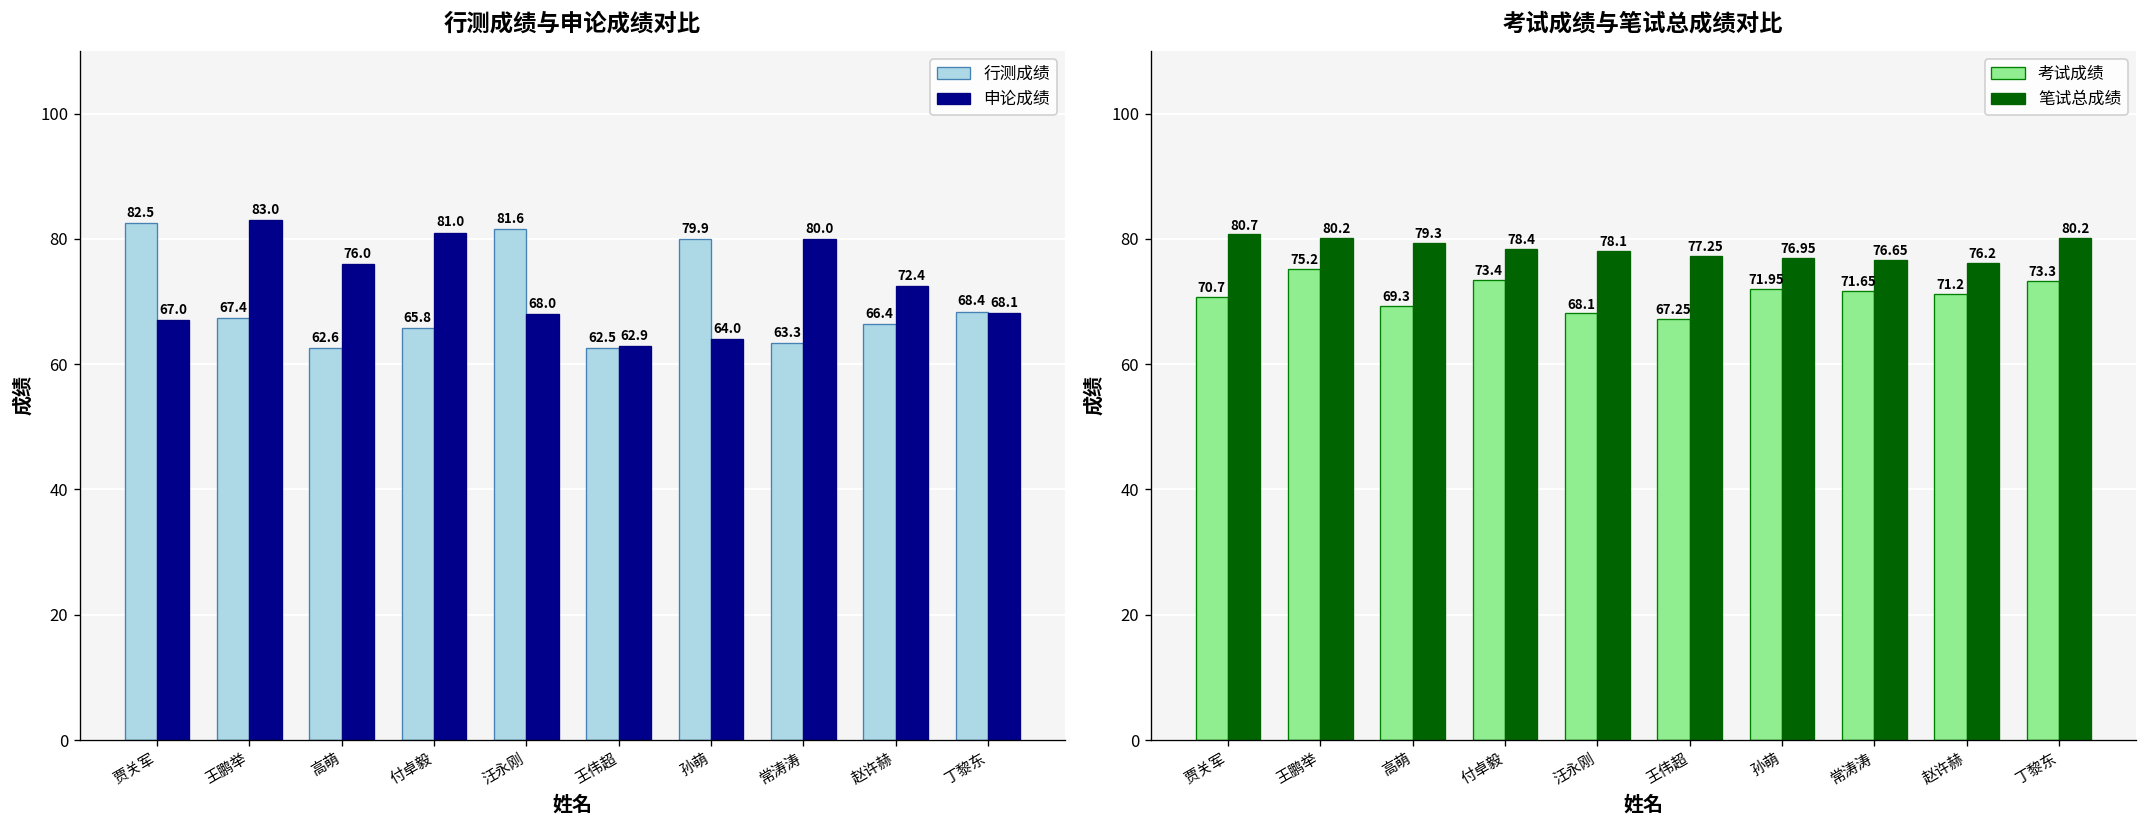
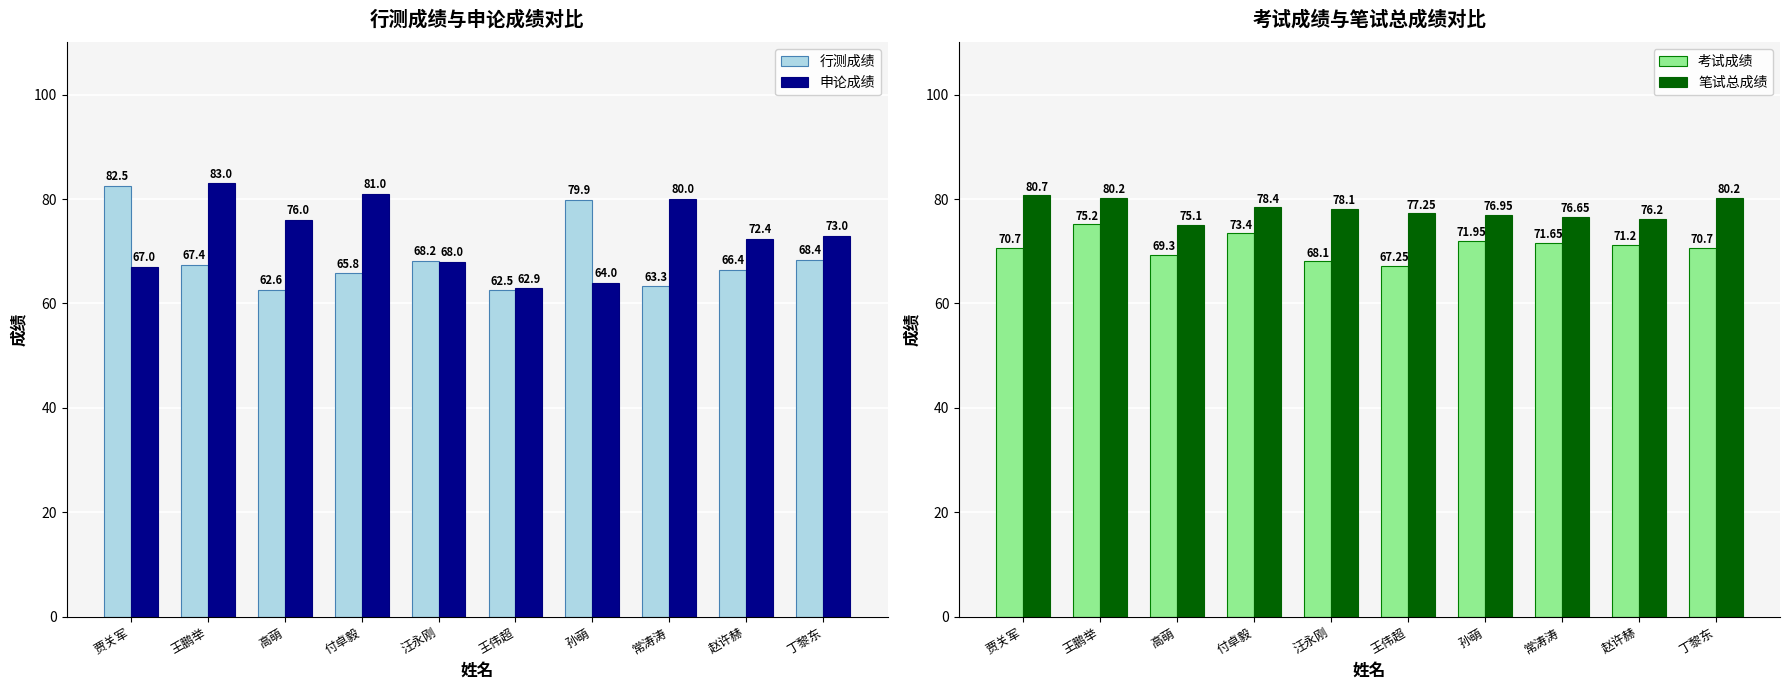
  {
    "行测成绩与申论成绩对比": {
      "行测成绩": {
        "贾关军": 82.5,
        "王鹏举": 67.4,
        "高萌": 62.6,
        "付卓毅": 65.8,
-       "汪永刚": 81.6,
+       "汪永刚": 68.2,
        "王伟超": 62.5,
        "孙萌": 79.9,
        "常涛涛": 63.3,
        "赵许赫": 66.4,
        "丁黎东": 68.4
      },
      "申论成绩": {
        "贾关军": 67.0,
        "王鹏举": 83.0,
        "高萌": 76.0,
        "付卓毅": 81.0,
        "汪永刚": 68.0,
        "王伟超": 62.9,
        "孙萌": 64.0,
        "常涛涛": 80.0,
        "赵许赫": 72.4,
-       "丁黎东": 68.1
+       "丁黎东": 73.0
      }
    },
    "考试成绩与笔试总成绩对比": {
      "考试成绩": {
        "贾关军": 70.7,
        "王鹏举": 75.2,
        "高萌": 69.3,
        "付卓毅": 73.4,
        "汪永刚": 68.1,
        "王伟超": 67.25,
        "孙萌": 71.95,
        "常涛涛": 71.65,
        "赵许赫": 71.2,
-       "丁黎东": 73.3
+       "丁黎东": 70.7
      },
      "笔试总成绩": {
        "贾关军": 80.7,
        "王鹏举": 80.2,
-       "高萌": 79.3,
+       "高萌": 75.1,
        "付卓毅": 78.4,
        "汪永刚": 78.1,
        "王伟超": 77.25,
        "孙萌": 76.95,
        "常涛涛": 76.65,
        "赵许赫": 76.2,
        "丁黎东": 80.2
      }
    }
  }
